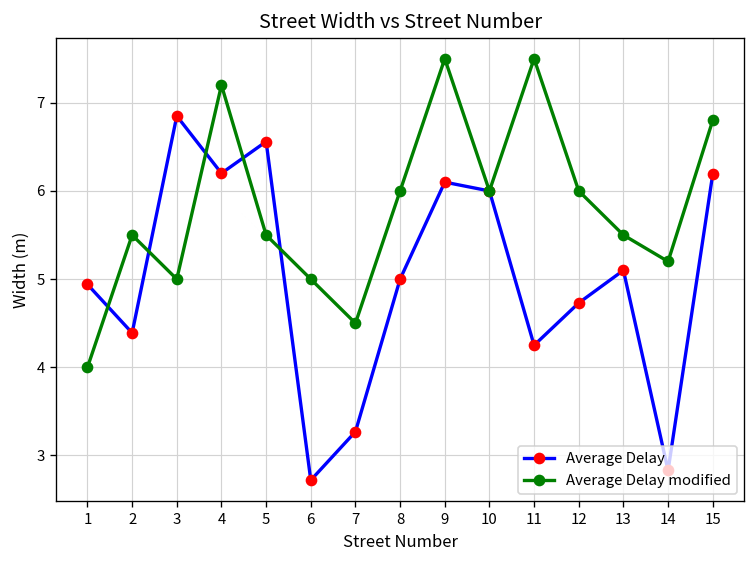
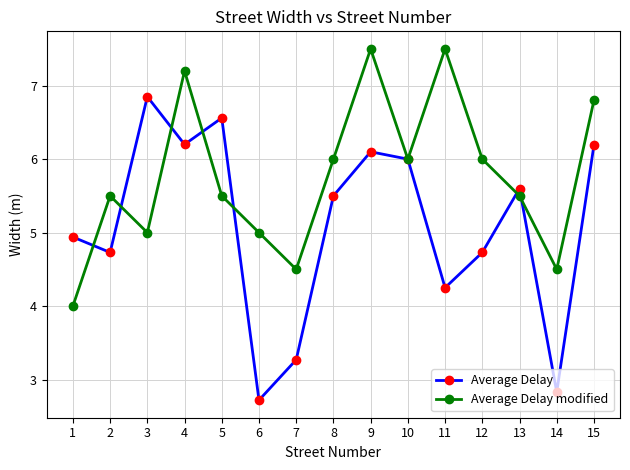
  {
    "Average Delay": {
      "1": 4.9,
-     "2": 4.4,
+     "2": 4.7,
      "3": 6.9,
      "4": 6.2,
      "5": 6.6,
      "6": 2.7,
      "7": 3.3,
-     "8": 5.0,
+     "8": 5.5,
      "9": 6.1,
      "11": 4.3,
      "12": 4.7,
-     "13": 5.1,
+     "13": 5.6,
      "15": 6.2
    },
    "Average Delay modified": {
      "1": 4.0,
      "2": 5.5,
      "3": 5.0,
      "4": 7.2,
      "5": 5.5,
      "6": 5.0,
      "7": 4.5,
      "8": 6.0,
      "9": 7.5,
      "11": 7.5,
      "12": 6.0,
      "13": 5.5,
-     "14": 5.2,
+     "14": 4.5,
      "15": 6.8
    }
  }
